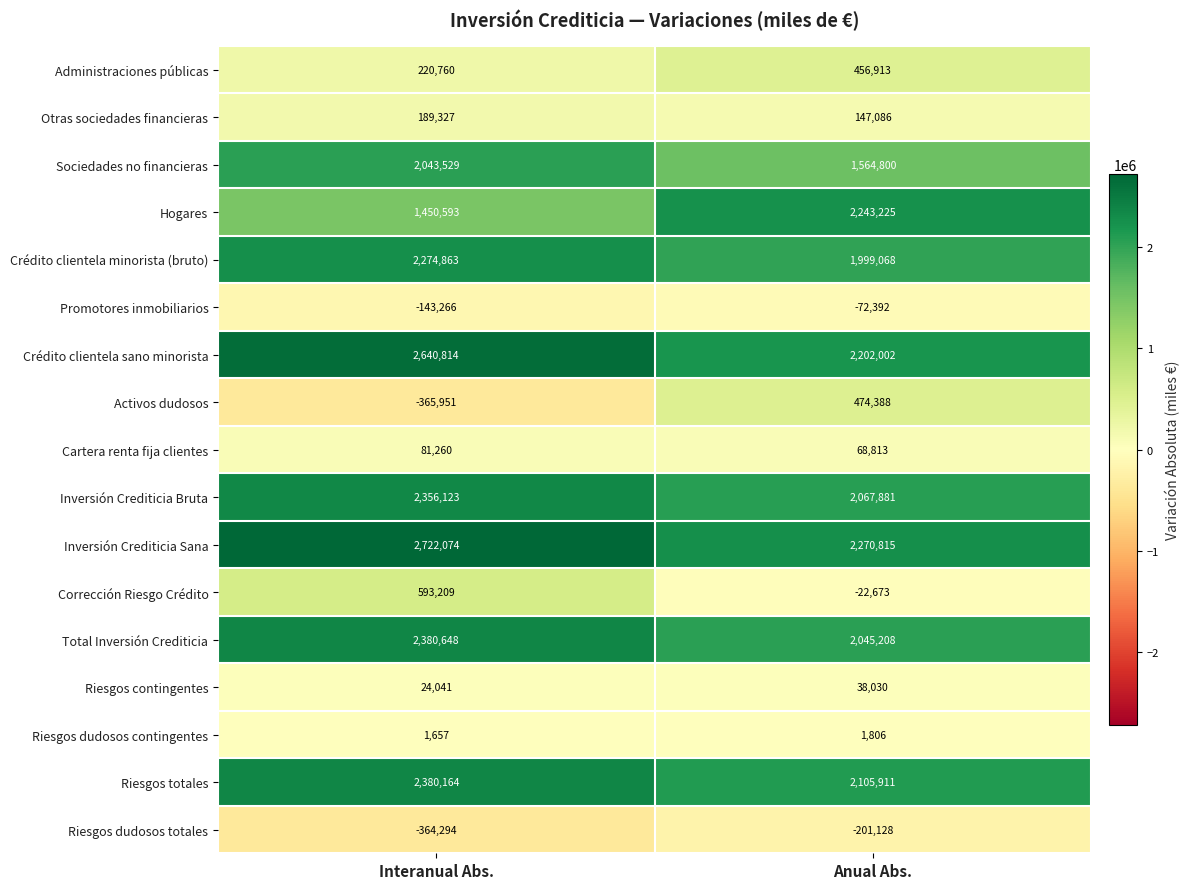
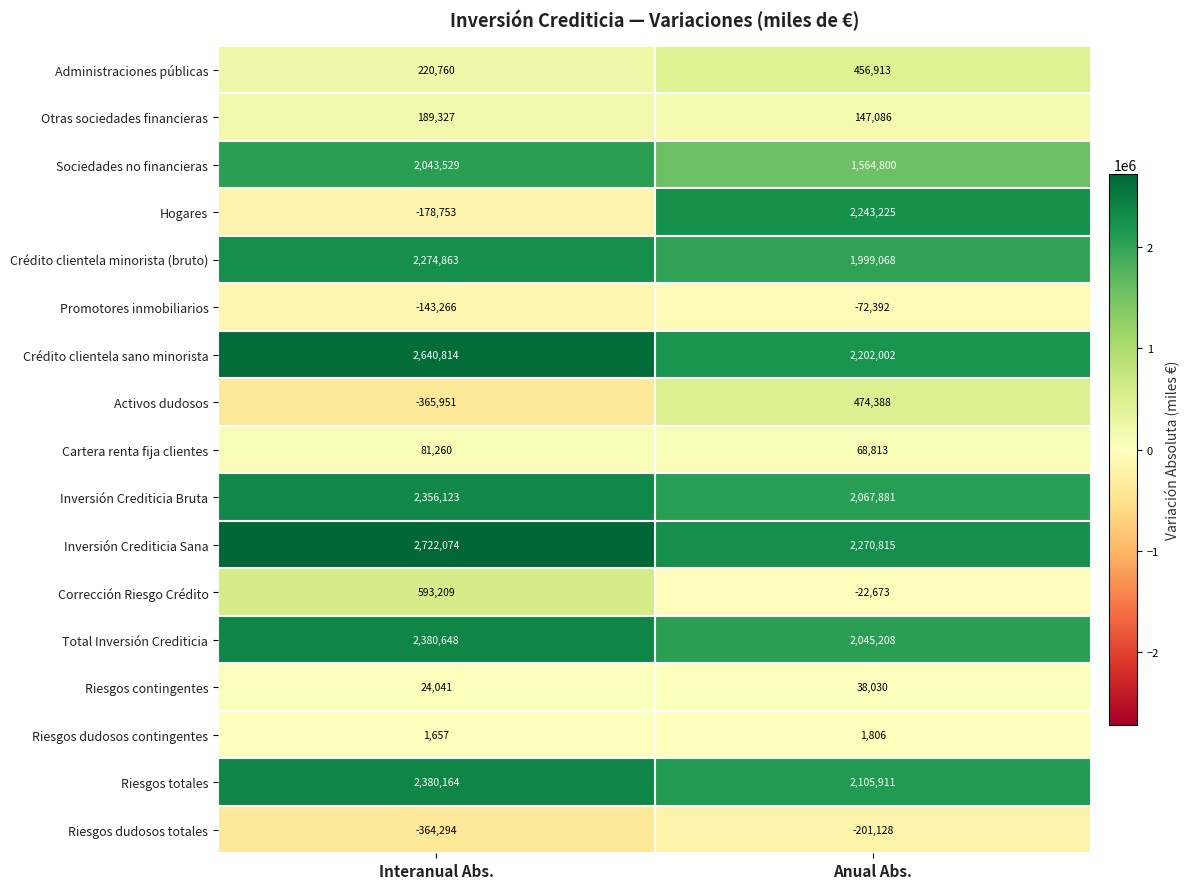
  {
    "Administraciones públicas": {
      "Interanual Abs.": "220,760",
      "Anual Abs.": "456,913"
    },
    "Otras sociedades financieras": {
      "Interanual Abs.": "189,327",
      "Anual Abs.": "147,086"
    },
    "Sociedades no financieras": {
      "Interanual Abs.": "2,043,529",
      "Anual Abs.": "1,564,800"
    },
    "Hogares": {
-     "Interanual Abs.": "1,450,593",
+     "Interanual Abs.": "-178,753",
      "Anual Abs.": "2,243,225"
    },
    "Crédito clientela minorista (bruto)": {
      "Interanual Abs.": "2,274,863",
      "Anual Abs.": "1,999,068"
    },
    "Promotores inmobiliarios": {
      "Interanual Abs.": "-143,266",
      "Anual Abs.": "-72,392"
    },
    "Crédito clientela sano minorista": {
      "Interanual Abs.": "2,640,814",
      "Anual Abs.": "2,202,002"
    },
    "Activos dudosos": {
      "Interanual Abs.": "-365,951",
      "Anual Abs.": "474,388"
    },
    "Cartera renta fija clientes": {
      "Interanual Abs.": "81,260",
      "Anual Abs.": "68,813"
    },
    "Inversión Crediticia Bruta": {
      "Interanual Abs.": "2,356,123",
      "Anual Abs.": "2,067,881"
    },
    "Inversión Crediticia Sana": {
      "Interanual Abs.": "2,722,074",
      "Anual Abs.": "2,270,815"
    },
    "Corrección Riesgo Crédito": {
      "Interanual Abs.": "593,209",
      "Anual Abs.": "-22,673"
    },
    "Total Inversión Crediticia": {
      "Interanual Abs.": "2,380,648",
      "Anual Abs.": "2,045,208"
    },
    "Riesgos contingentes": {
      "Interanual Abs.": "24,041",
      "Anual Abs.": "38,030"
    },
    "Riesgos dudosos contingentes": {
      "Interanual Abs.": "1,657",
      "Anual Abs.": "1,806"
    },
    "Riesgos totales": {
      "Interanual Abs.": "2,380,164",
      "Anual Abs.": "2,105,911"
    },
    "Riesgos dudosos totales": {
      "Interanual Abs.": "-364,294",
      "Anual Abs.": "-201,128"
    }
  }
